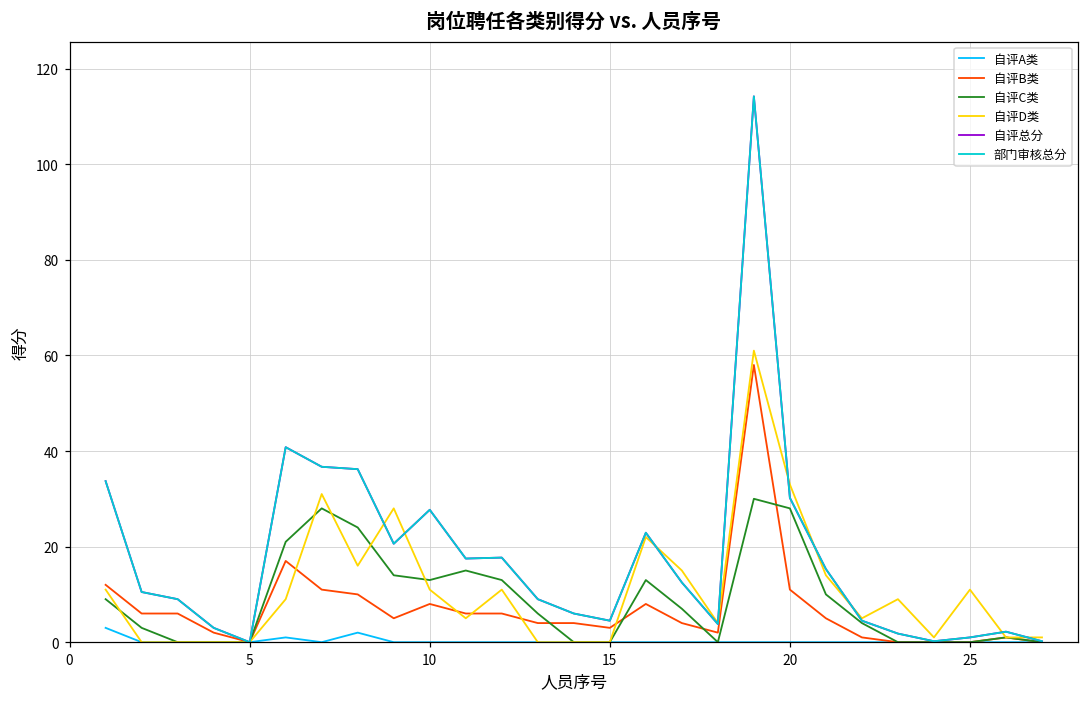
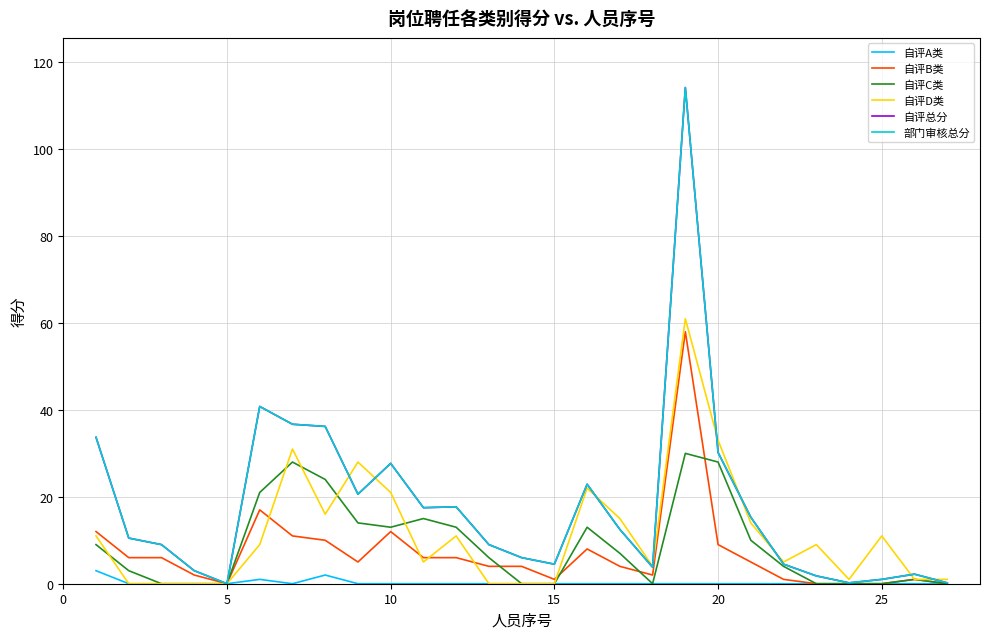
  {
    "自评B类": {
-     "10": 8,
-     "15": 3,
-     "20": 11
+     "10": 12,
+     "15": 1,
+     "20": 9
    },
    "自评C类": {
      "10": 13,
      "20": 28
    },
    "自评D类": {
-     "10": 11,
+     "10": 21,
      "20": 33,
      "25": 11
    }
  }
